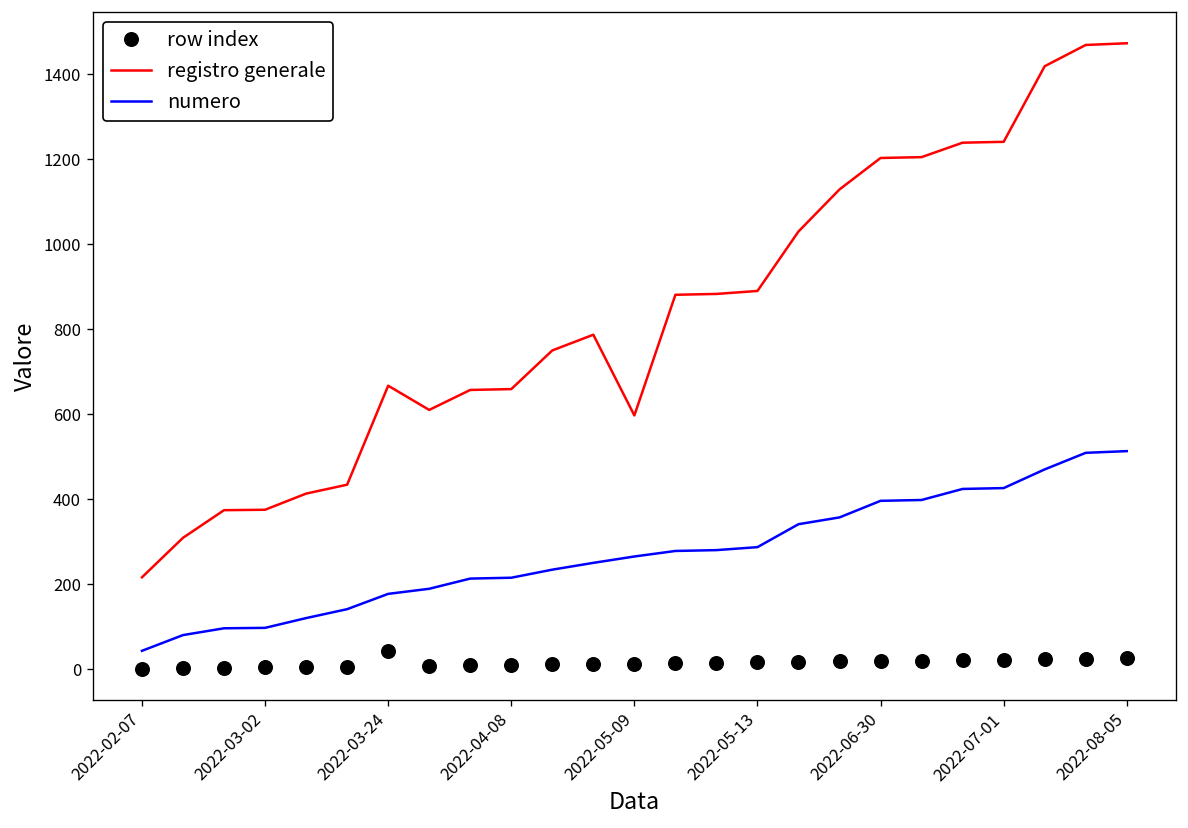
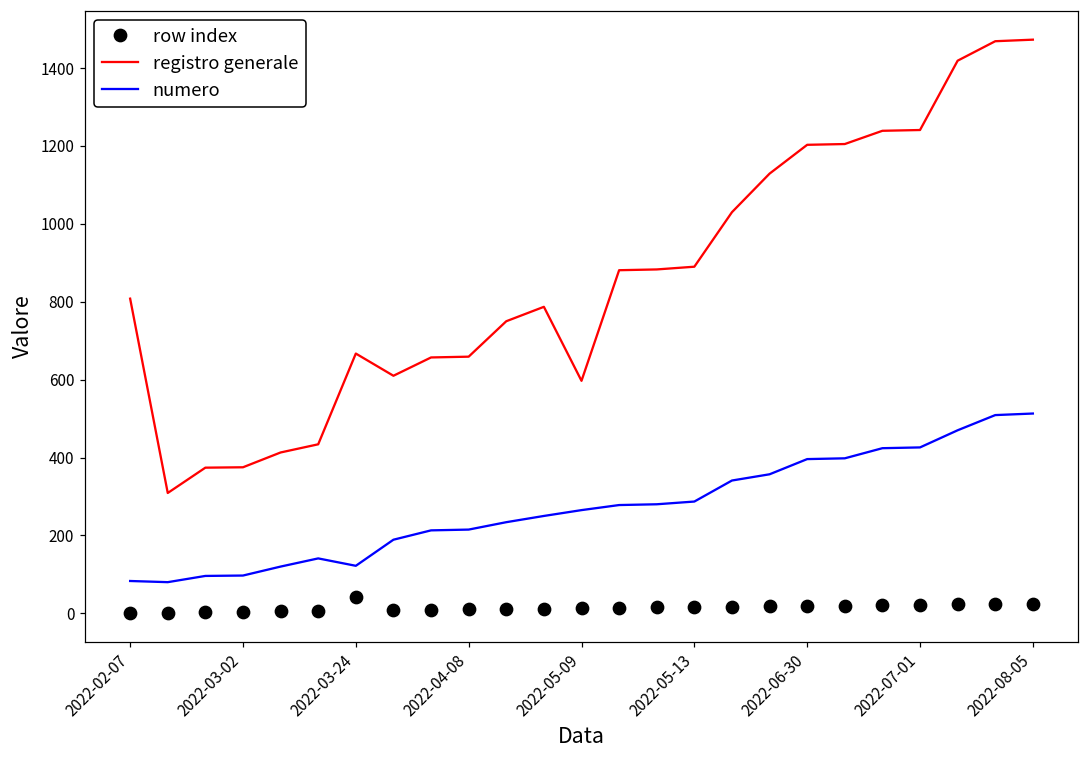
  {
    "row index": {
      "2022-02-07": 0,
      "2022-03-24": 40,
      "2022-05-09": 10
    },
    "registro generale": {
-     "2022-02-07": 220,
+     "2022-02-07": 810,
      "2022-03-24": 670,
      "2022-05-09": 600
    },
    "numero": {
-     "2022-02-07": 40,
-     "2022-03-24": 180,
+     "2022-02-07": 80,
+     "2022-03-24": 120,
      "2022-05-09": 270
    }
  }
